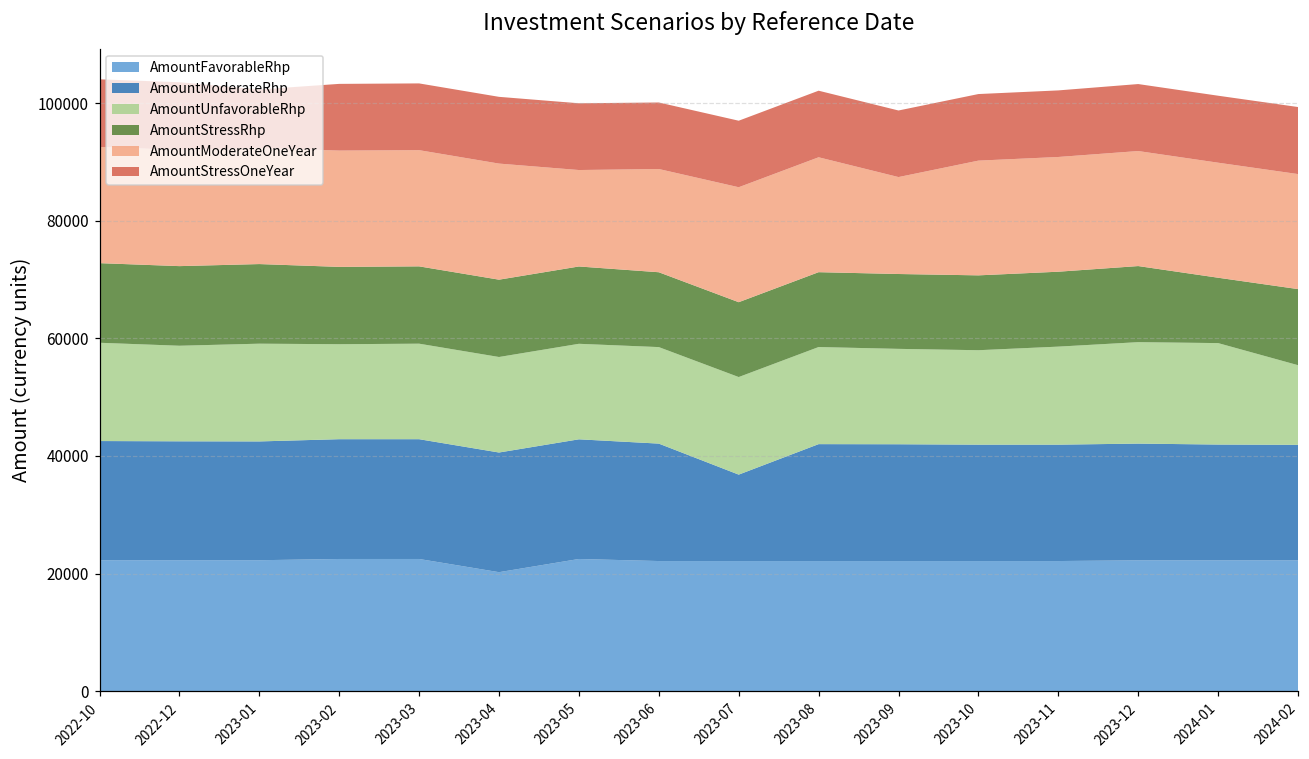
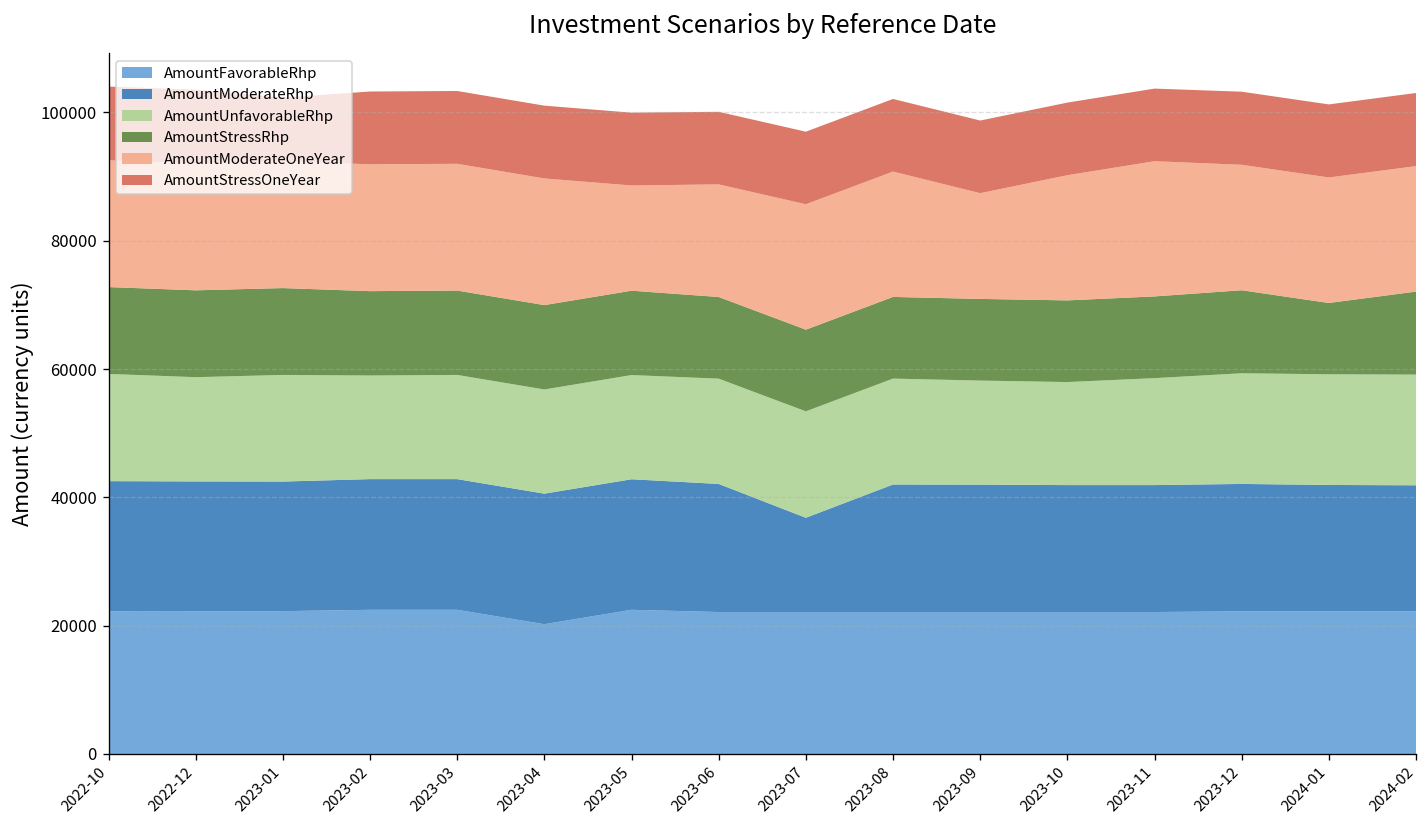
  {
    "AmountFavorableRhp": {
      "2022-10": 22000,
      "2022-12": 22000,
      "2023-01": 22000,
      "2023-02": 22000,
      "2023-03": 22000,
      "2023-04": 20000,
      "2023-05": 22000,
      "2023-06": 22000,
      "2023-07": 22000,
      "2023-08": 22000,
      "2023-09": 22000,
      "2023-10": 22000,
      "2023-11": 22000,
      "2023-12": 22000,
      "2024-01": 22000,
      "2024-02": 22000
    },
    "AmountModerateRhp": {
      "2022-10": 20000,
      "2022-12": 20000,
      "2023-01": 20000,
      "2023-02": 20000,
      "2023-03": 20000,
      "2023-04": 20000,
      "2023-05": 20000,
      "2023-06": 20000,
      "2023-07": 15000,
      "2023-08": 20000,
      "2023-09": 20000,
      "2023-10": 20000,
      "2023-11": 20000,
      "2023-12": 20000,
      "2024-01": 20000,
      "2024-02": 20000
    },
    "AmountUnfavorableRhp": {
      "2022-10": 17000,
      "2022-12": 16000,
      "2023-01": 17000,
      "2023-02": 16000,
      "2023-03": 16000,
      "2023-04": 16000,
      "2023-05": 16000,
      "2023-06": 16000,
      "2023-07": 17000,
      "2023-08": 17000,
      "2023-09": 16000,
      "2023-10": 16000,
      "2023-11": 17000,
      "2023-12": 17000,
      "2024-01": 17000,
-     "2024-02": 14000
+     "2024-02": 17000
    },
    "AmountStressRhp": {
      "2022-10": 14000,
      "2022-12": 14000,
      "2023-01": 14000,
      "2023-02": 13000,
      "2023-03": 13000,
      "2023-04": 13000,
      "2023-05": 13000,
      "2023-06": 13000,
      "2023-07": 13000,
      "2023-08": 13000,
      "2023-09": 13000,
      "2023-10": 13000,
      "2023-11": 13000,
      "2023-12": 13000,
      "2024-01": 11000,
      "2024-02": 13000
    },
    "AmountModerateOneYear": {
      "2022-10": 20000,
      "2023-02": 20000,
      "2023-03": 20000,
      "2023-04": 20000,
      "2023-05": 16000,
      "2023-06": 18000,
      "2023-07": 20000,
      "2023-08": 20000,
      "2023-09": 16000,
      "2023-10": 20000,
-     "2023-11": 20000,
+     "2023-11": 21000,
      "2023-12": 20000,
      "2024-01": 20000,
      "2024-02": 20000
    },
    "AmountStressOneYear": {
      "2022-10": 11000,
      "2023-02": 11000,
      "2023-03": 11000,
      "2023-04": 11000,
      "2023-05": 11000,
      "2023-06": 11000,
      "2023-07": 11000,
      "2023-08": 11000,
      "2023-09": 11000,
      "2023-10": 11000,
      "2023-11": 11000,
      "2023-12": 11000,
      "2024-01": 11000,
      "2024-02": 11000
    }
  }
